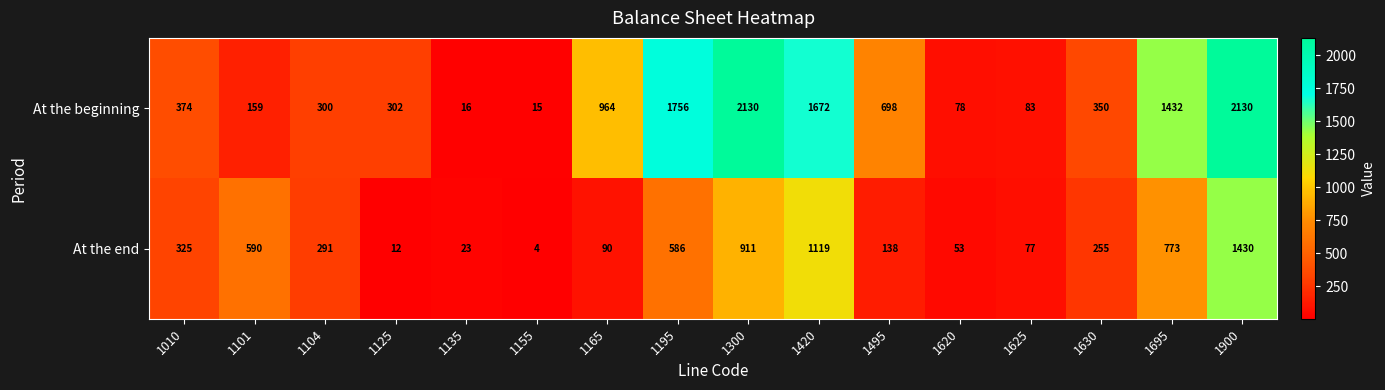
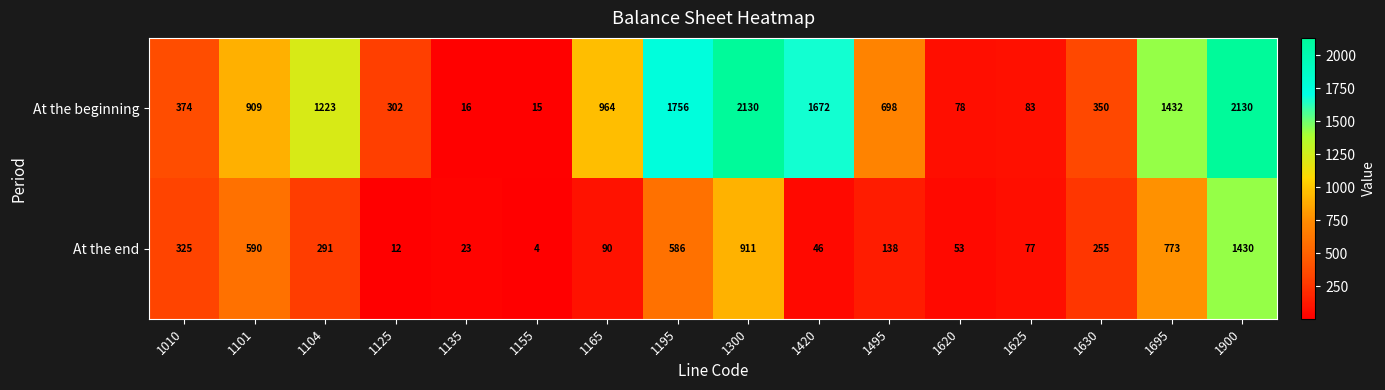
  {
    "At the beginning": {
      "1010": 374,
-     "1101": 159,
-     "1104": 300,
+     "1101": 909,
+     "1104": 1223,
      "1125": 302,
      "1135": 16,
      "1155": 15,
      "1165": 964,
      "1195": 1756,
      "1300": 2130,
      "1420": 1672,
      "1495": 698,
      "1620": 78,
      "1625": 83,
      "1630": 350,
      "1695": 1432,
      "1900": 2130
    },
    "At the end": {
      "1010": 325,
      "1101": 590,
      "1104": 291,
      "1125": 12,
      "1135": 23,
      "1155": 4,
      "1165": 90,
      "1195": 586,
      "1300": 911,
-     "1420": 1119,
+     "1420": 46,
      "1495": 138,
      "1620": 53,
      "1625": 77,
      "1630": 255,
      "1695": 773,
      "1900": 1430
    }
  }
